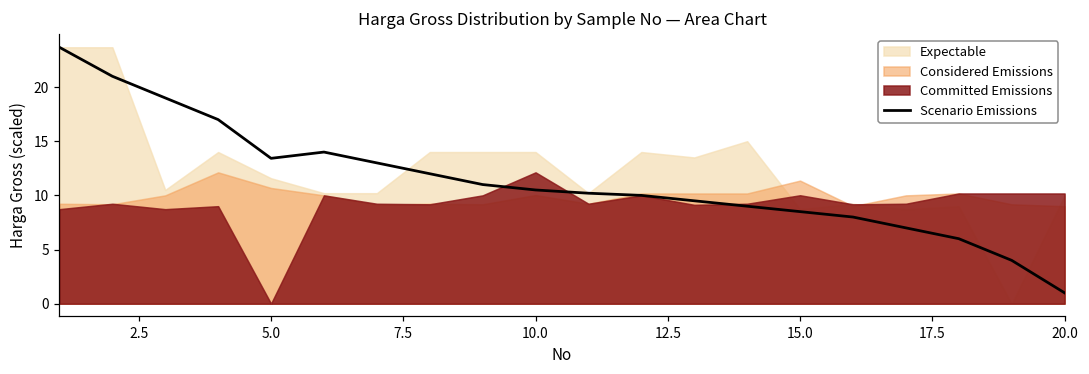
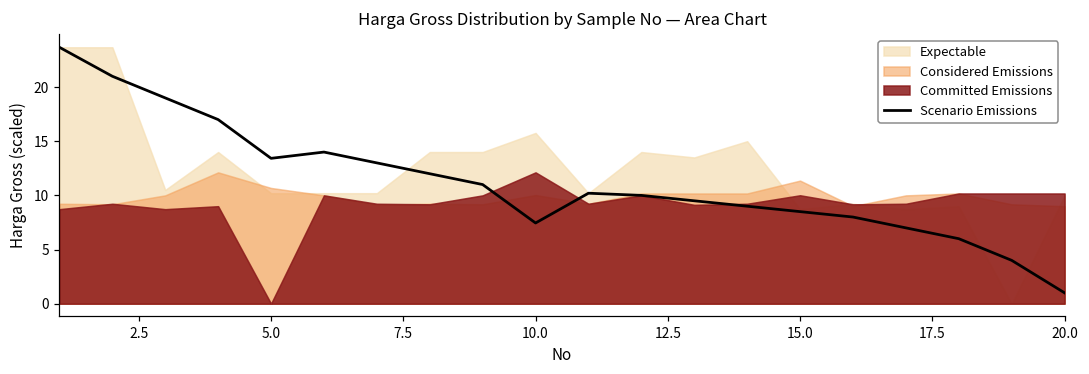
  {
    "Expectable": {
-     "5.0": 12,
-     "10.0": 14
+     "5.0": 10,
+     "10.0": 16
    },
    "Scenario Emissions": {
      "5.0": 13,
-     "10.0": 11,
+     "10.0": 7,
      "20.0": 1
    },
    "Considered Emissions": {
      "5.0": 11,
      "10.0": 10,
      "15.0": 11,
      "20.0": 9
    },
    "Committed Emissions": {
      "5.0": 0,
      "10.0": 12,
      "15.0": 10
    }
  }
